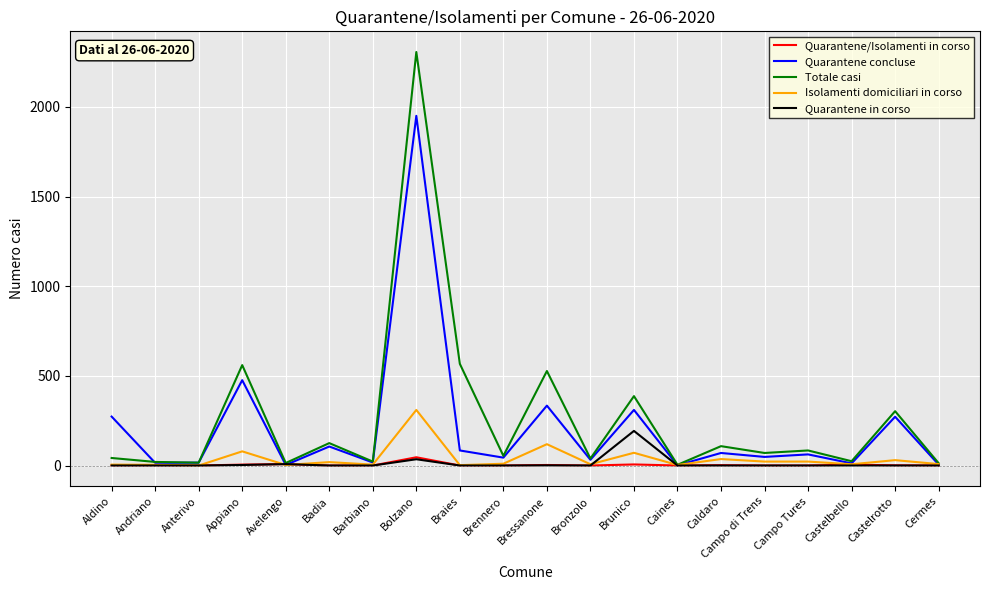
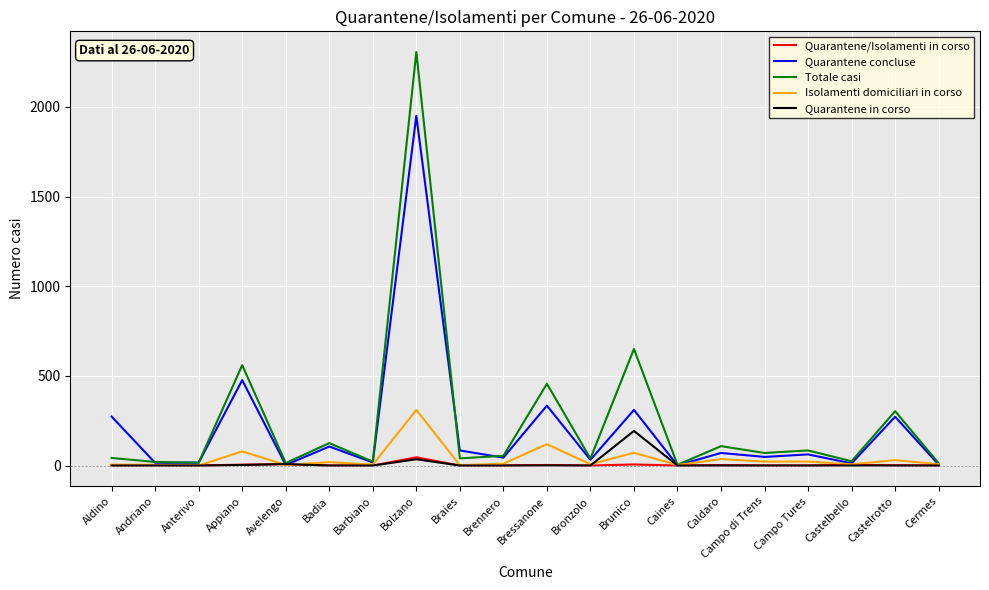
  {
    "Quarantene/Isolamenti in corso": {
      "Brunico": 10
    },
    "Quarantene concluse": {
      "Aldino": 270,
      "Appiano": 480,
      "Badia": 110,
      "Bolzano": 1950,
      "Braies": 80,
      "Bressanone": 330,
      "Brunico": 310,
      "Caldaro": 70,
      "Campo di Trens": 50,
      "Campo Tures": 60,
      "Castelrotto": 270
    },
    "Totale casi": {
      "Aldino": 40,
      "Appiano": 560,
      "Badia": 130,
      "Bolzano": 2310,
-     "Braies": 570,
-     "Bressanone": 530,
-     "Brunico": 390,
+     "Braies": 40,
+     "Bressanone": 460,
+     "Brunico": 650,
      "Caldaro": 110,
      "Campo di Trens": 70,
      "Campo Tures": 80,
      "Castelrotto": 300
    },
    "Isolamenti domiciliari in corso": {
      "Appiano": 80,
      "Badia": 20,
      "Bolzano": 310,
      "Bressanone": 120,
      "Brunico": 70,
      "Caldaro": 40,
      "Campo di Trens": 20,
      "Campo Tures": 20,
      "Castelrotto": 30
    },
    "Quarantene in corso": {
      "Brunico": 190
    }
  }
